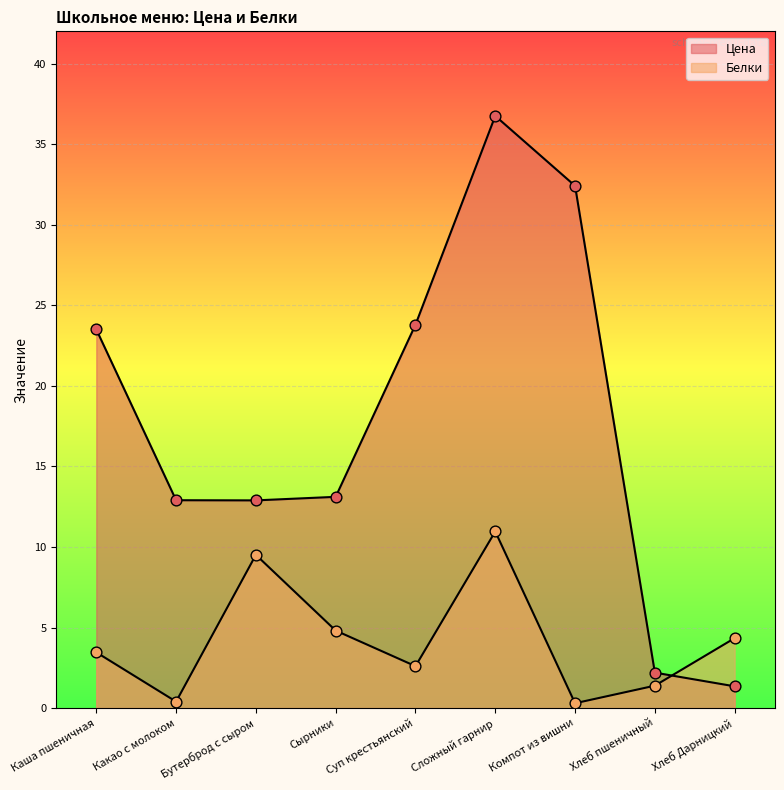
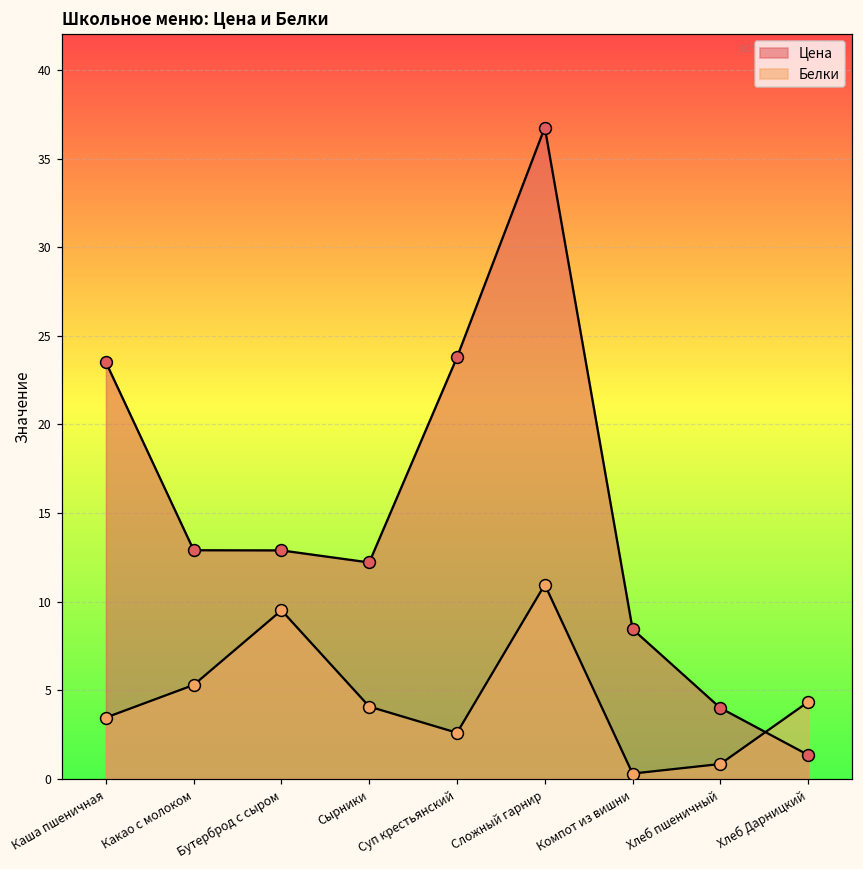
  {
    "Цена": {
      "Каша пшеничная": 23.5,
      "Какао с молоком": 12.9,
      "Бутерброд с сыром": 12.9,
-     "Сырники": 13.1,
+     "Сырники": 12.2,
      "Суп крестьянский": 23.8,
      "Сложный гарнир": 36.8,
-     "Компот из вишни": 32.4,
-     "Хлеб пшеничный": 2.2,
+     "Компот из вишни": 8.5,
+     "Хлеб пшеничный": 4.0,
      "Хлеб Дарницкий": 1.4
    },
    "Белки": {
      "Каша пшеничная": 3.5,
-     "Какао с молоком": 0.4,
+     "Какао с молоком": 5.3,
      "Бутерброд с сыром": 9.5,
-     "Сырники": 4.8,
+     "Сырники": 4.1,
      "Суп крестьянский": 2.6,
      "Сложный гарнир": 11.0,
      "Компот из вишни": 0.3,
-     "Хлеб пшеничный": 1.4,
+     "Хлеб пшеничный": 0.8,
      "Хлеб Дарницкий": 4.3
    }
  }
